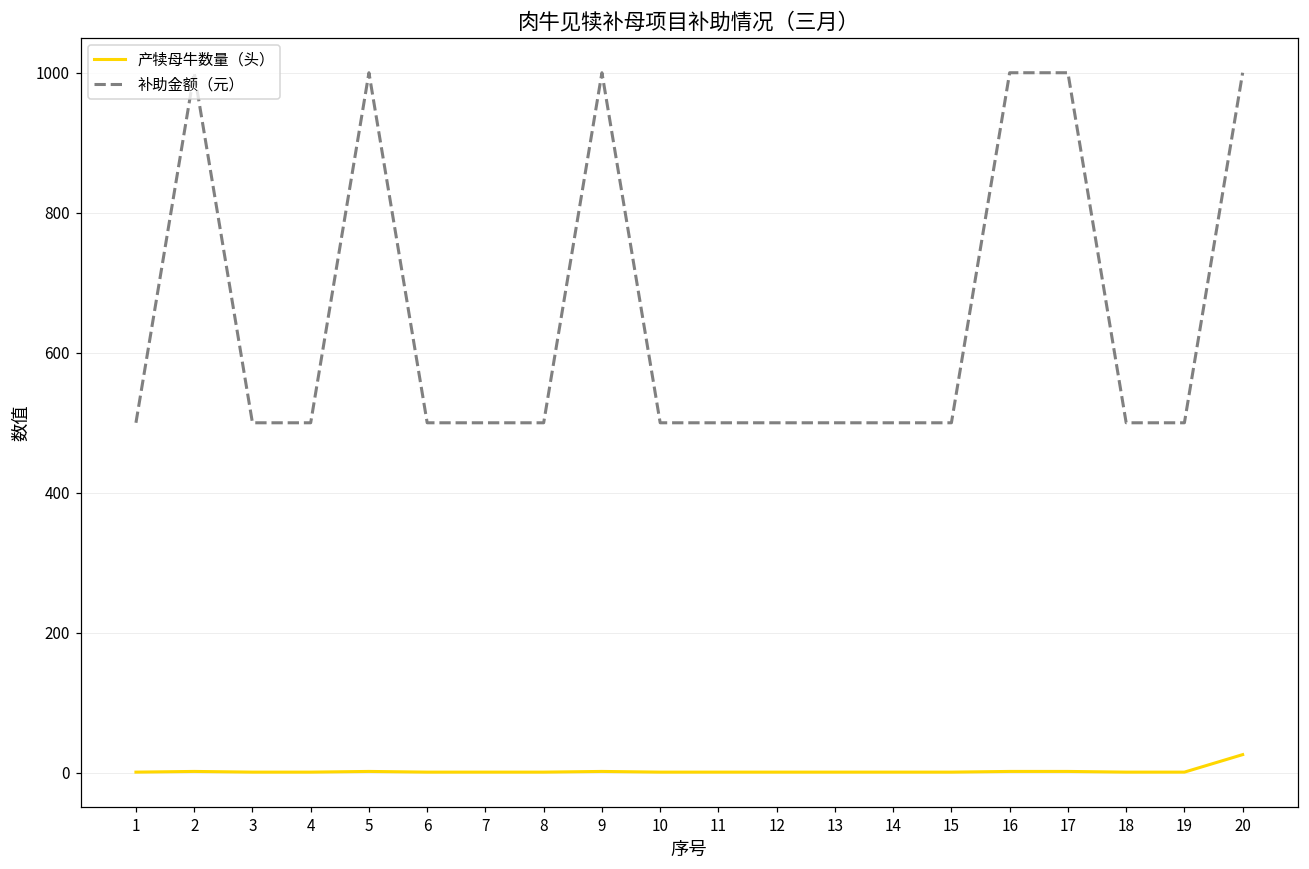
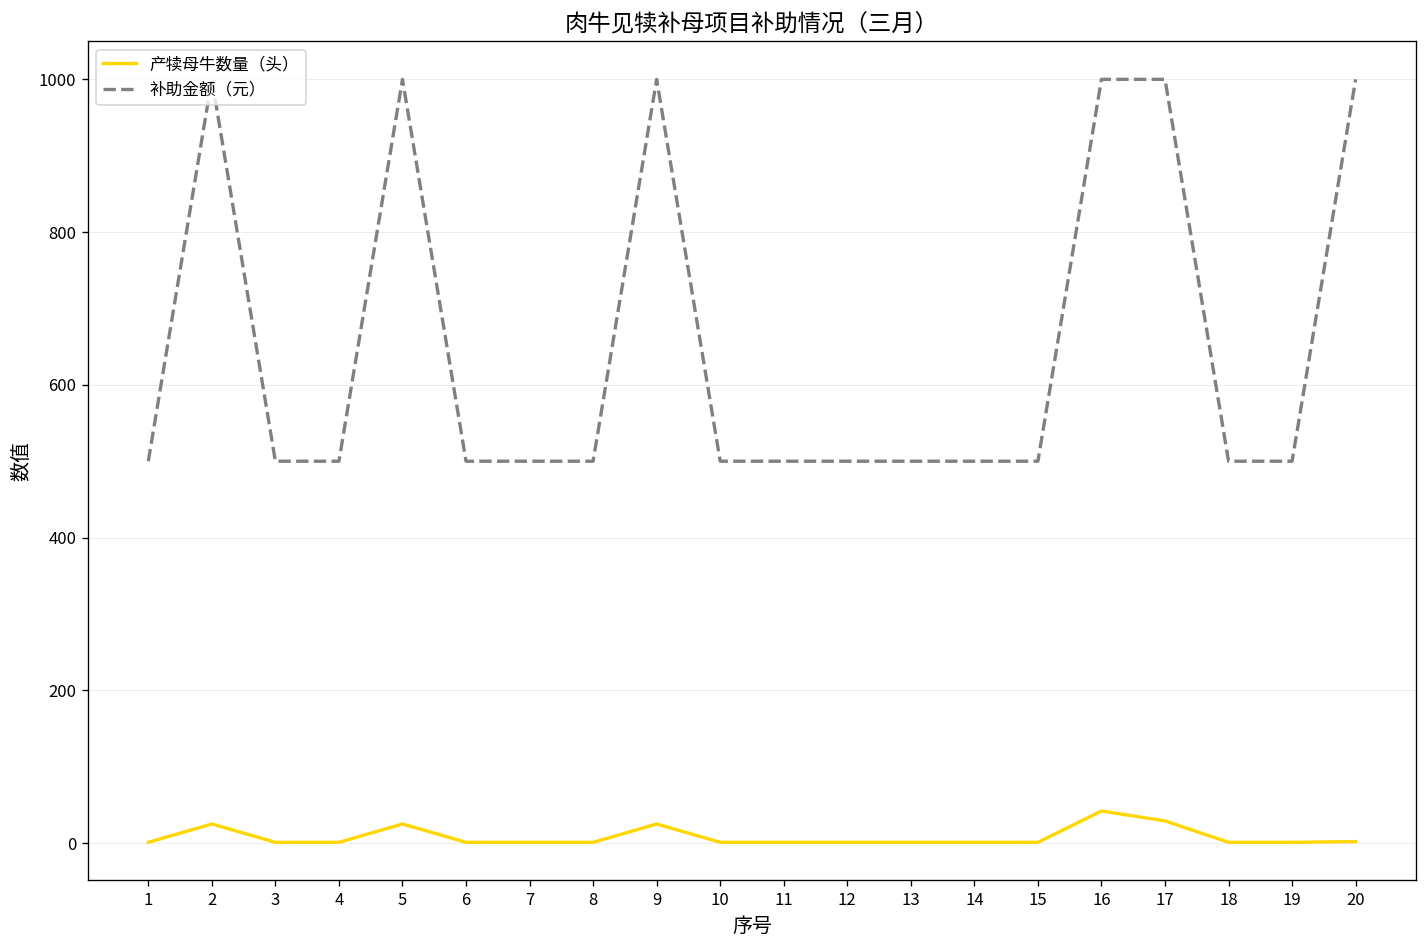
  {
    "产犊母牛数量（头）": {
      "1": 0,
-     "2": 0,
+     "2": 30,
      "3": 0,
      "4": 0,
-     "5": 0,
+     "5": 30,
      "6": 0,
      "7": 0,
      "8": 0,
-     "9": 0,
+     "9": 30,
      "10": 0,
      "11": 0,
      "12": 0,
      "13": 0,
      "14": 0,
      "15": 0,
-     "16": 0,
-     "17": 0,
+     "16": 40,
+     "17": 30,
      "18": 0,
      "19": 0,
-     "20": 30
+     "20": 0
    },
    "补助金额（元）": {
      "1": 500,
      "3": 500,
      "4": 500,
      "5": 1000,
      "6": 500,
      "7": 500,
      "8": 500,
      "9": 1000,
      "10": 500,
      "11": 500,
      "12": 500,
      "13": 500,
      "14": 500,
      "15": 500,
      "16": 1000,
      "17": 1000,
      "18": 500,
      "19": 500,
      "20": 1000
    }
  }
